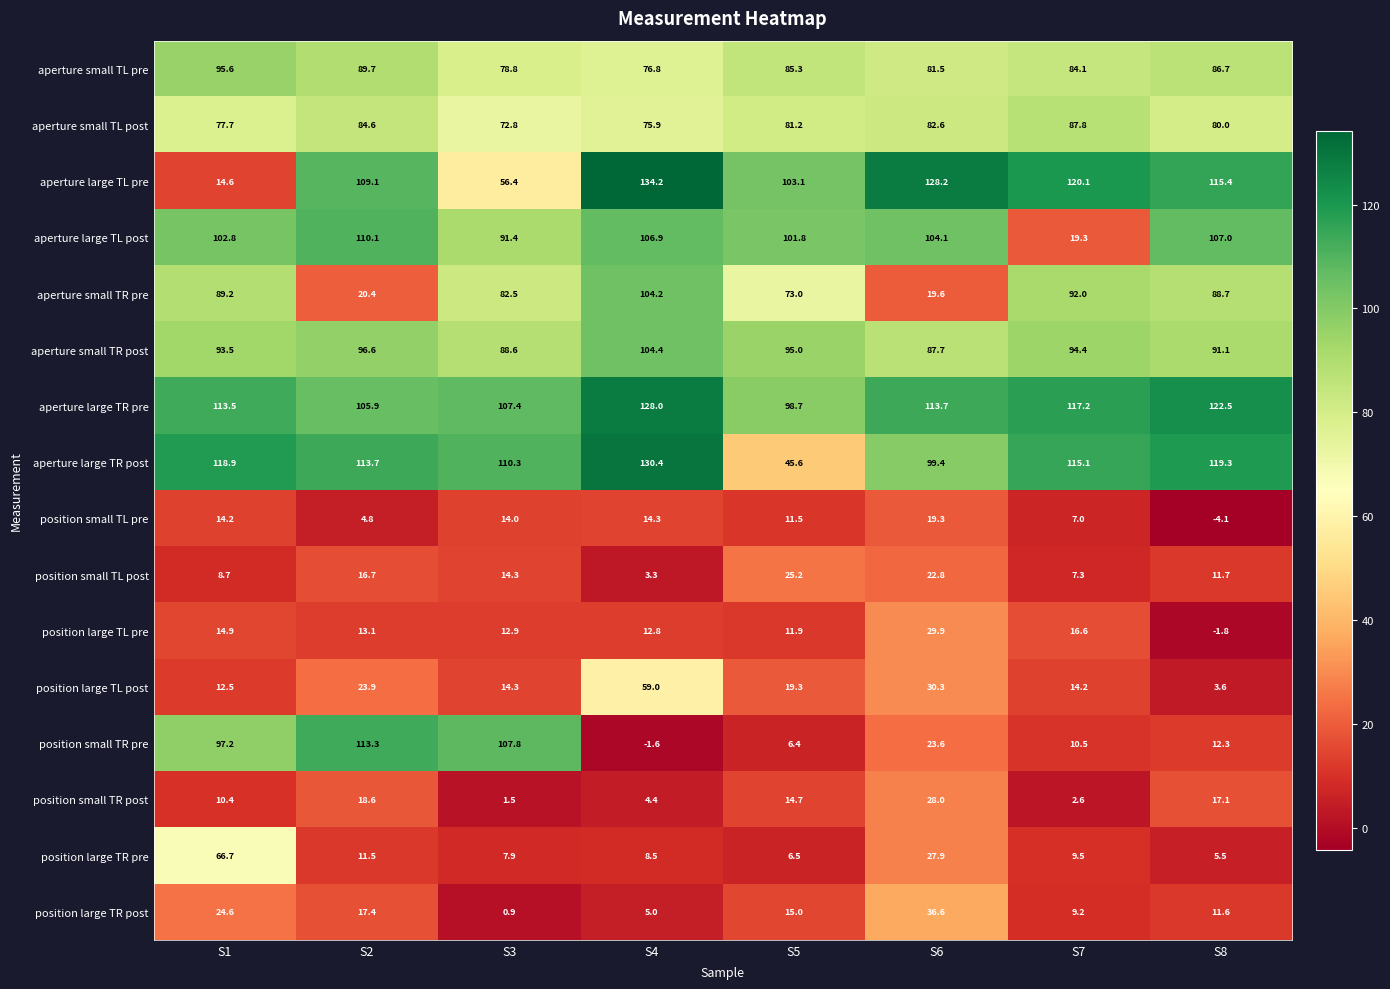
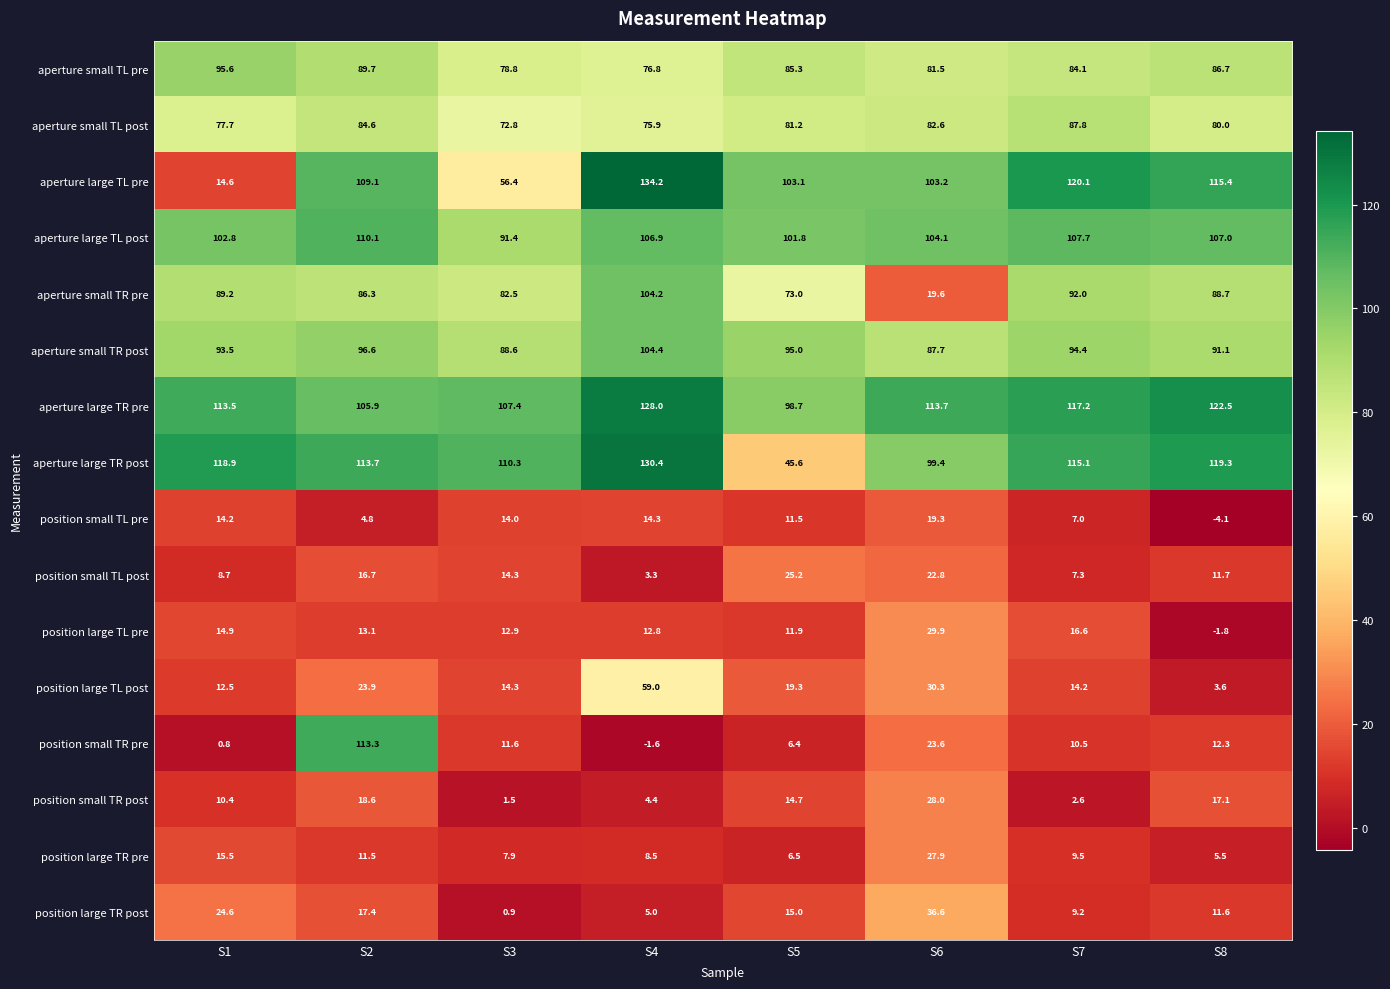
  {
    "aperture small TL pre": {
      "S1": 95.6,
      "S2": 89.7,
      "S3": 78.8,
      "S4": 76.8,
      "S5": 85.3,
      "S6": 81.5,
      "S7": 84.1,
      "S8": 86.7
    },
    "aperture small TL post": {
      "S1": 77.7,
      "S2": 84.6,
      "S3": 72.8,
      "S4": 75.9,
      "S5": 81.2,
      "S6": 82.6,
      "S7": 87.8,
      "S8": 80.0
    },
    "aperture large TL pre": {
      "S1": 14.6,
      "S2": 109.1,
      "S3": 56.4,
      "S4": 134.2,
      "S5": 103.1,
-     "S6": 128.2,
+     "S6": 103.2,
      "S7": 120.1,
      "S8": 115.4
    },
    "aperture large TL post": {
      "S1": 102.8,
      "S2": 110.1,
      "S3": 91.4,
      "S4": 106.9,
      "S5": 101.8,
      "S6": 104.1,
-     "S7": 19.3,
+     "S7": 107.7,
      "S8": 107.0
    },
    "aperture small TR pre": {
      "S1": 89.2,
-     "S2": 20.4,
+     "S2": 86.3,
      "S3": 82.5,
      "S4": 104.2,
      "S5": 73.0,
      "S6": 19.6,
      "S7": 92.0,
      "S8": 88.7
    },
    "aperture small TR post": {
      "S1": 93.5,
      "S2": 96.6,
      "S3": 88.6,
      "S4": 104.4,
      "S5": 95.0,
      "S6": 87.7,
      "S7": 94.4,
      "S8": 91.1
    },
    "aperture large TR pre": {
      "S1": 113.5,
      "S2": 105.9,
      "S3": 107.4,
      "S4": 128.0,
      "S5": 98.7,
      "S6": 113.7,
      "S7": 117.2,
      "S8": 122.5
    },
    "aperture large TR post": {
      "S1": 118.9,
      "S2": 113.7,
      "S3": 110.3,
      "S4": 130.4,
      "S5": 45.6,
      "S6": 99.4,
      "S7": 115.1,
      "S8": 119.3
    },
    "position small TL pre": {
      "S1": 14.2,
      "S2": 4.8,
      "S3": 14.0,
      "S4": 14.3,
      "S5": 11.5,
      "S6": 19.3,
      "S7": 7.0,
      "S8": -4.1
    },
    "position small TL post": {
      "S1": 8.7,
      "S2": 16.7,
      "S3": 14.3,
      "S4": 3.3,
      "S5": 25.2,
      "S6": 22.8,
      "S7": 7.3,
      "S8": 11.7
    },
    "position large TL pre": {
      "S1": 14.9,
      "S2": 13.1,
      "S3": 12.9,
      "S4": 12.8,
      "S5": 11.9,
      "S6": 29.9,
      "S7": 16.6,
      "S8": -1.8
    },
    "position large TL post": {
      "S1": 12.5,
      "S2": 23.9,
      "S3": 14.3,
      "S4": 59.0,
      "S5": 19.3,
      "S6": 30.3,
      "S7": 14.2,
      "S8": 3.6
    },
    "position small TR pre": {
-     "S1": 97.2,
+     "S1": 0.8,
      "S2": 113.3,
-     "S3": 107.8,
+     "S3": 11.6,
      "S4": -1.6,
      "S5": 6.4,
      "S6": 23.6,
      "S7": 10.5,
      "S8": 12.3
    },
    "position small TR post": {
      "S1": 10.4,
      "S2": 18.6,
      "S3": 1.5,
      "S4": 4.4,
      "S5": 14.7,
      "S6": 28.0,
      "S7": 2.6,
      "S8": 17.1
    },
    "position large TR pre": {
-     "S1": 66.7,
+     "S1": 15.5,
      "S2": 11.5,
      "S3": 7.9,
      "S4": 8.5,
      "S5": 6.5,
      "S6": 27.9,
      "S7": 9.5,
      "S8": 5.5
    },
    "position large TR post": {
      "S1": 24.6,
      "S2": 17.4,
      "S3": 0.9,
      "S4": 5.0,
      "S5": 15.0,
      "S6": 36.6,
      "S7": 9.2,
      "S8": 11.6
    }
  }
